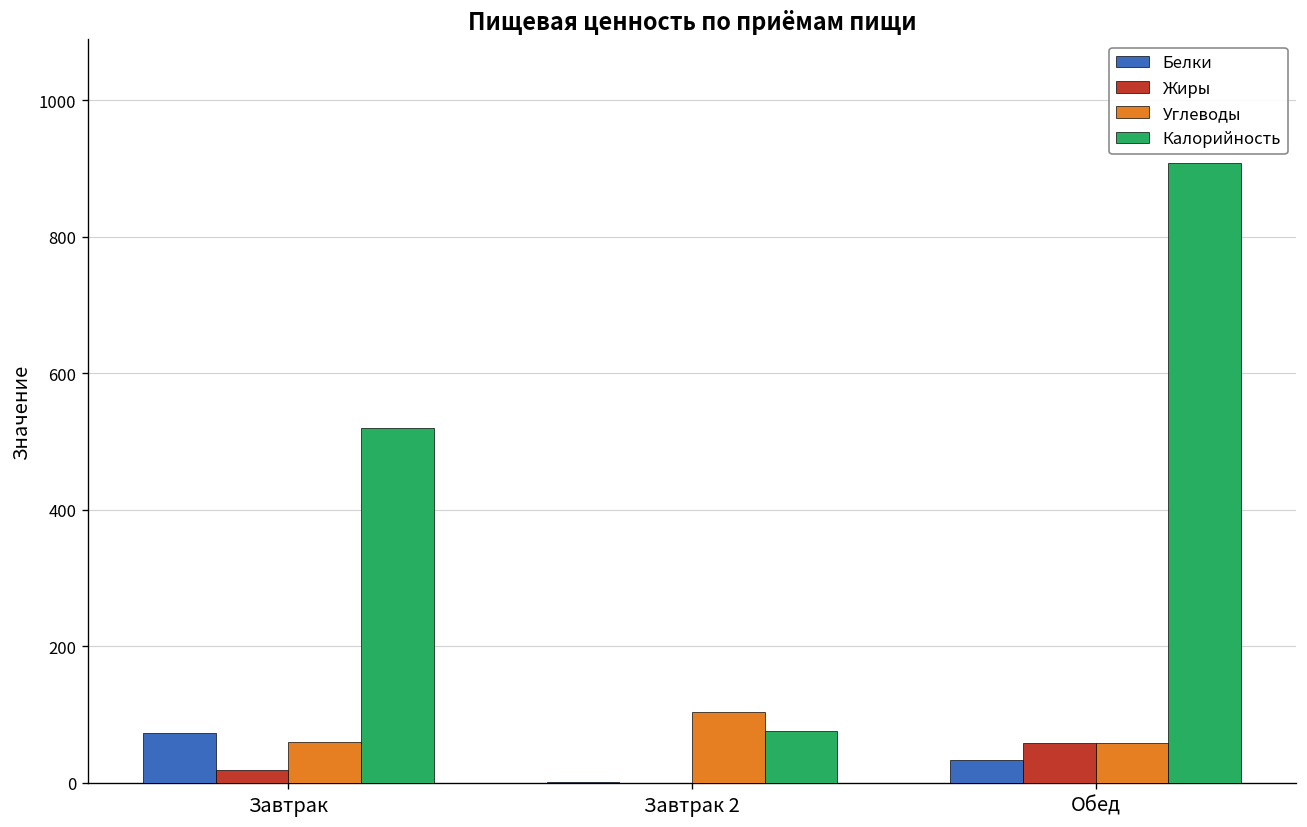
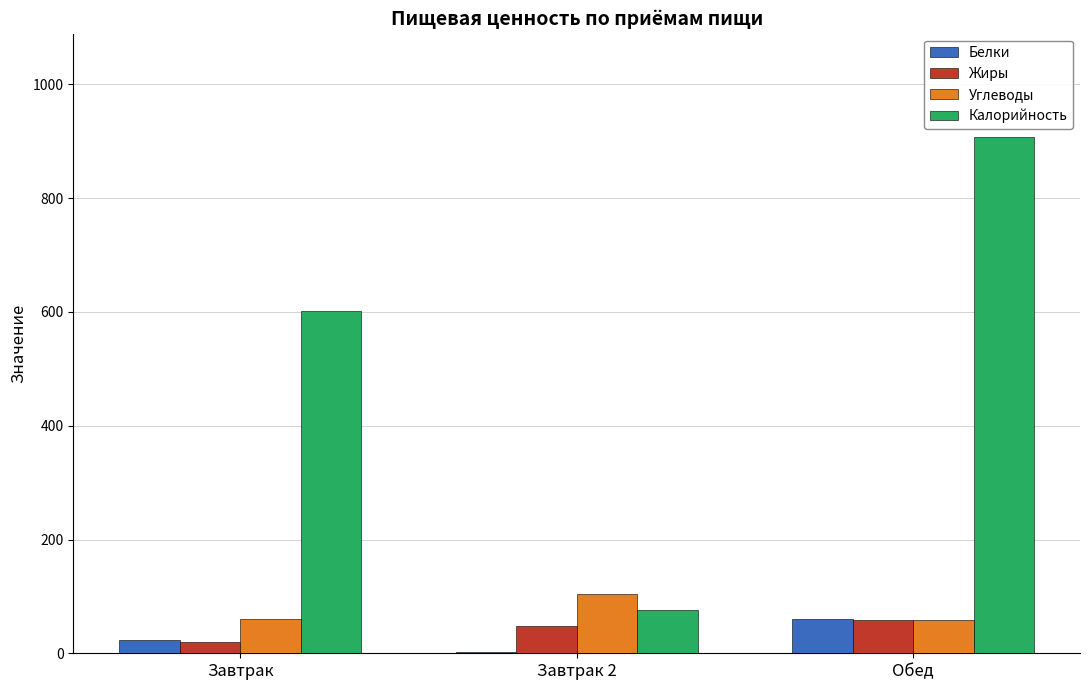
  {
    "Белки": {
-     "Завтрак": 70,
-     "Обед": 30
+     "Завтрак": 20,
+     "Обед": 60
    },
    "Жиры": {
      "Завтрак": 20,
-     "Завтрак 2": 0,
+     "Завтрак 2": 50,
      "Обед": 60
    },
    "Углеводы": {
      "Завтрак": 60,
      "Завтрак 2": 100,
      "Обед": 60
    },
    "Калорийность": {
-     "Завтрак": 520,
+     "Завтрак": 600,
      "Завтрак 2": 80,
      "Обед": 910
    }
  }
